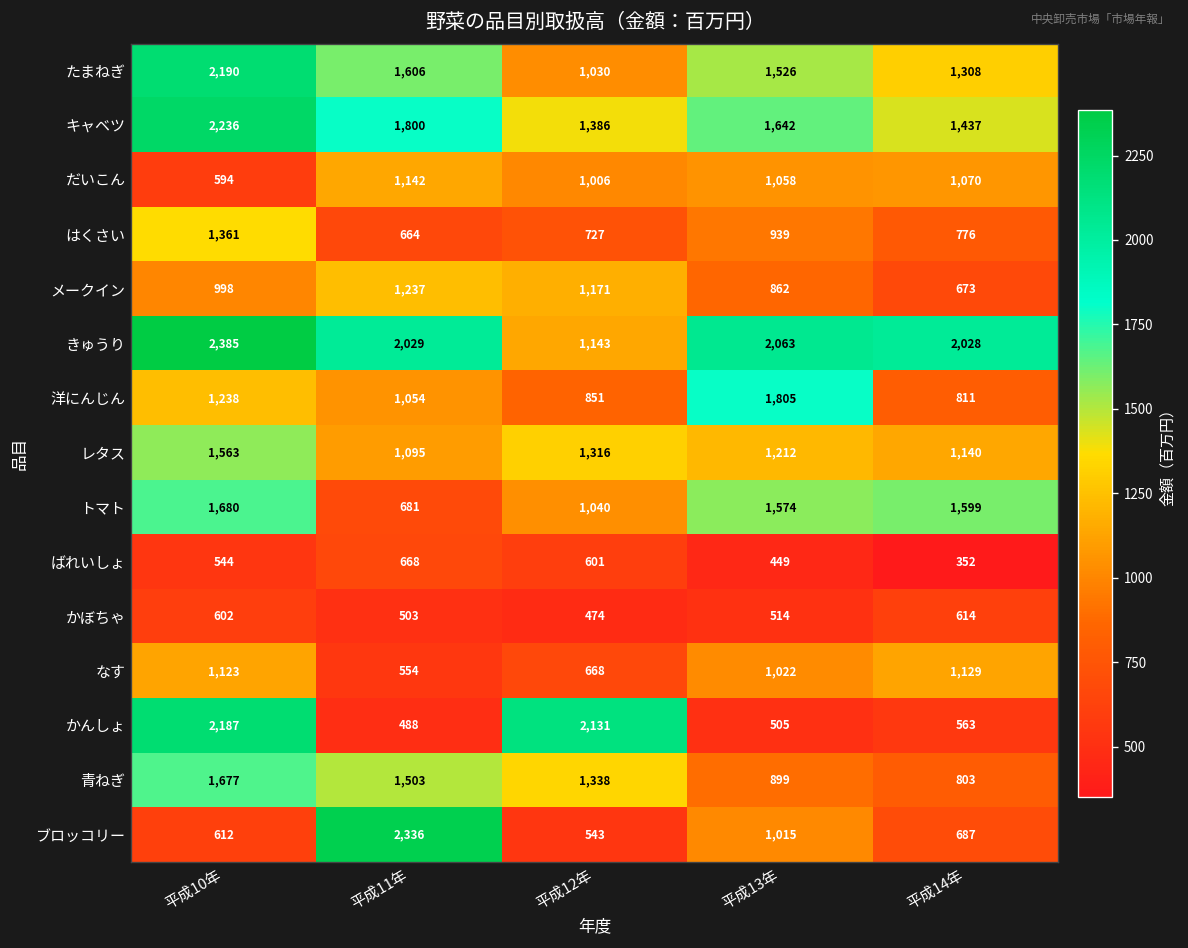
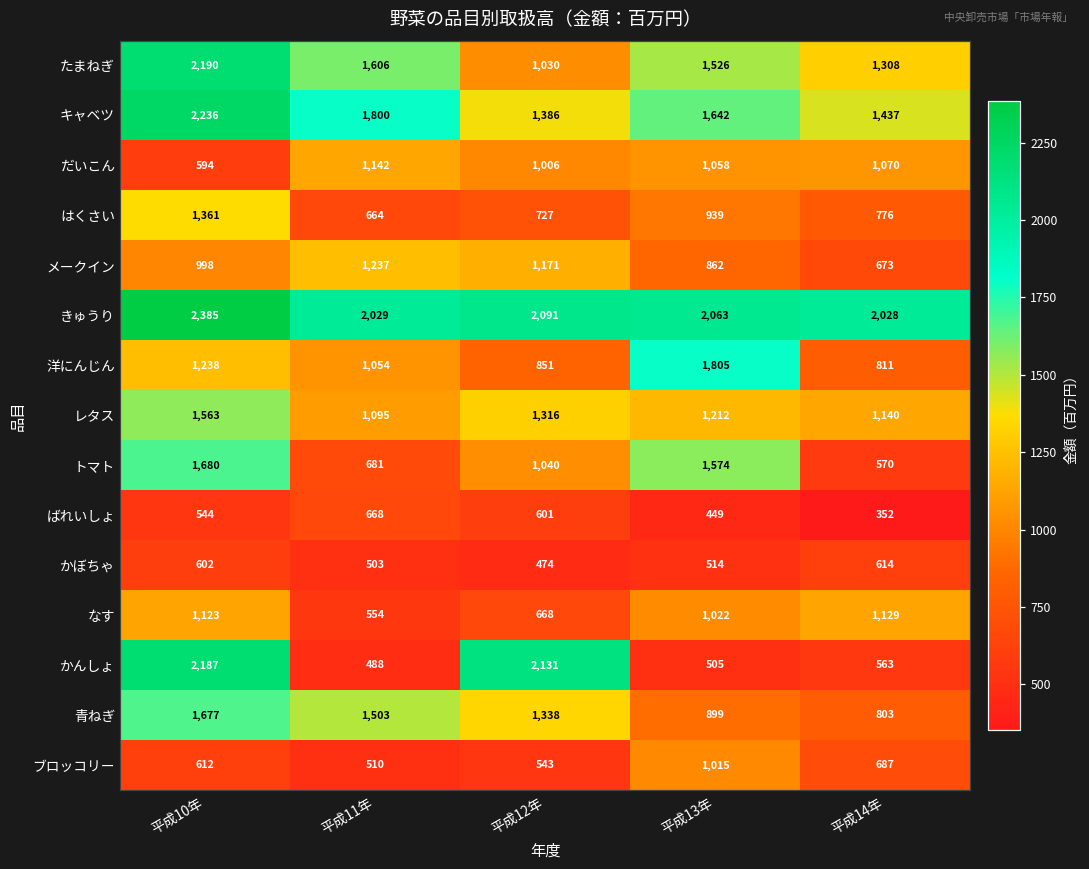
  {
    "たまねぎ": {
      "平成10年": "2,190",
      "平成11年": "1,606",
      "平成12年": "1,030",
      "平成13年": "1,526",
      "平成14年": "1,308"
    },
    "キャベツ": {
      "平成10年": "2,236",
      "平成11年": "1,800",
      "平成12年": "1,386",
      "平成13年": "1,642",
      "平成14年": "1,437"
    },
    "だいこん": {
      "平成10年": "594",
      "平成11年": "1,142",
      "平成12年": "1,006",
      "平成13年": "1,058",
      "平成14年": "1,070"
    },
    "はくさい": {
      "平成10年": "1,361",
      "平成11年": "664",
      "平成12年": "727",
      "平成13年": "939",
      "平成14年": "776"
    },
    "メークイン": {
      "平成10年": "998",
      "平成11年": "1,237",
      "平成12年": "1,171",
      "平成13年": "862",
      "平成14年": "673"
    },
    "きゅうり": {
      "平成10年": "2,385",
      "平成11年": "2,029",
-     "平成12年": "1,143",
+     "平成12年": "2,091",
      "平成13年": "2,063",
      "平成14年": "2,028"
    },
    "洋にんじん": {
      "平成10年": "1,238",
      "平成11年": "1,054",
      "平成12年": "851",
      "平成13年": "1,805",
      "平成14年": "811"
    },
    "レタス": {
      "平成10年": "1,563",
      "平成11年": "1,095",
      "平成12年": "1,316",
      "平成13年": "1,212",
      "平成14年": "1,140"
    },
    "トマト": {
      "平成10年": "1,680",
      "平成11年": "681",
      "平成12年": "1,040",
      "平成13年": "1,574",
-     "平成14年": "1,599"
+     "平成14年": "570"
    },
    "ばれいしょ": {
      "平成10年": "544",
      "平成11年": "668",
      "平成12年": "601",
      "平成13年": "449",
      "平成14年": "352"
    },
    "かぼちゃ": {
      "平成10年": "602",
      "平成11年": "503",
      "平成12年": "474",
      "平成13年": "514",
      "平成14年": "614"
    },
    "なす": {
      "平成10年": "1,123",
      "平成11年": "554",
      "平成12年": "668",
      "平成13年": "1,022",
      "平成14年": "1,129"
    },
    "かんしょ": {
      "平成10年": "2,187",
      "平成11年": "488",
      "平成12年": "2,131",
      "平成13年": "505",
      "平成14年": "563"
    },
    "青ねぎ": {
      "平成10年": "1,677",
      "平成11年": "1,503",
      "平成12年": "1,338",
      "平成13年": "899",
      "平成14年": "803"
    },
    "ブロッコリー": {
      "平成10年": "612",
-     "平成11年": "2,336",
+     "平成11年": "510",
      "平成12年": "543",
      "平成13年": "1,015",
      "平成14年": "687"
    }
  }
